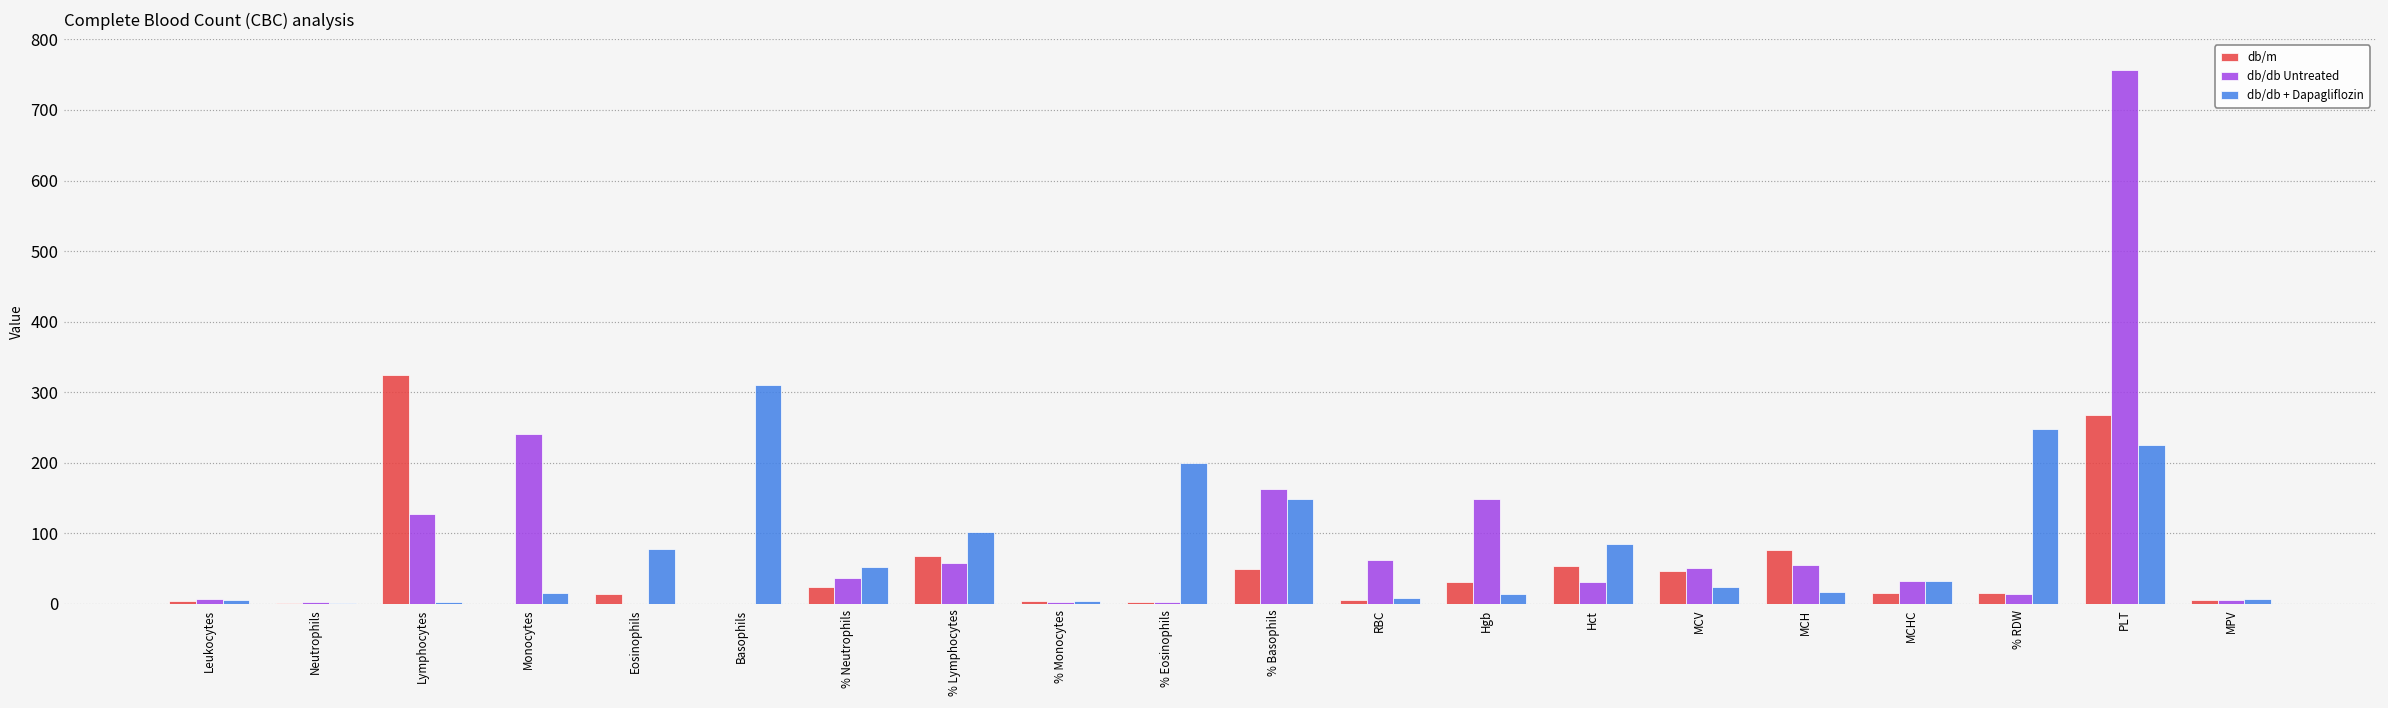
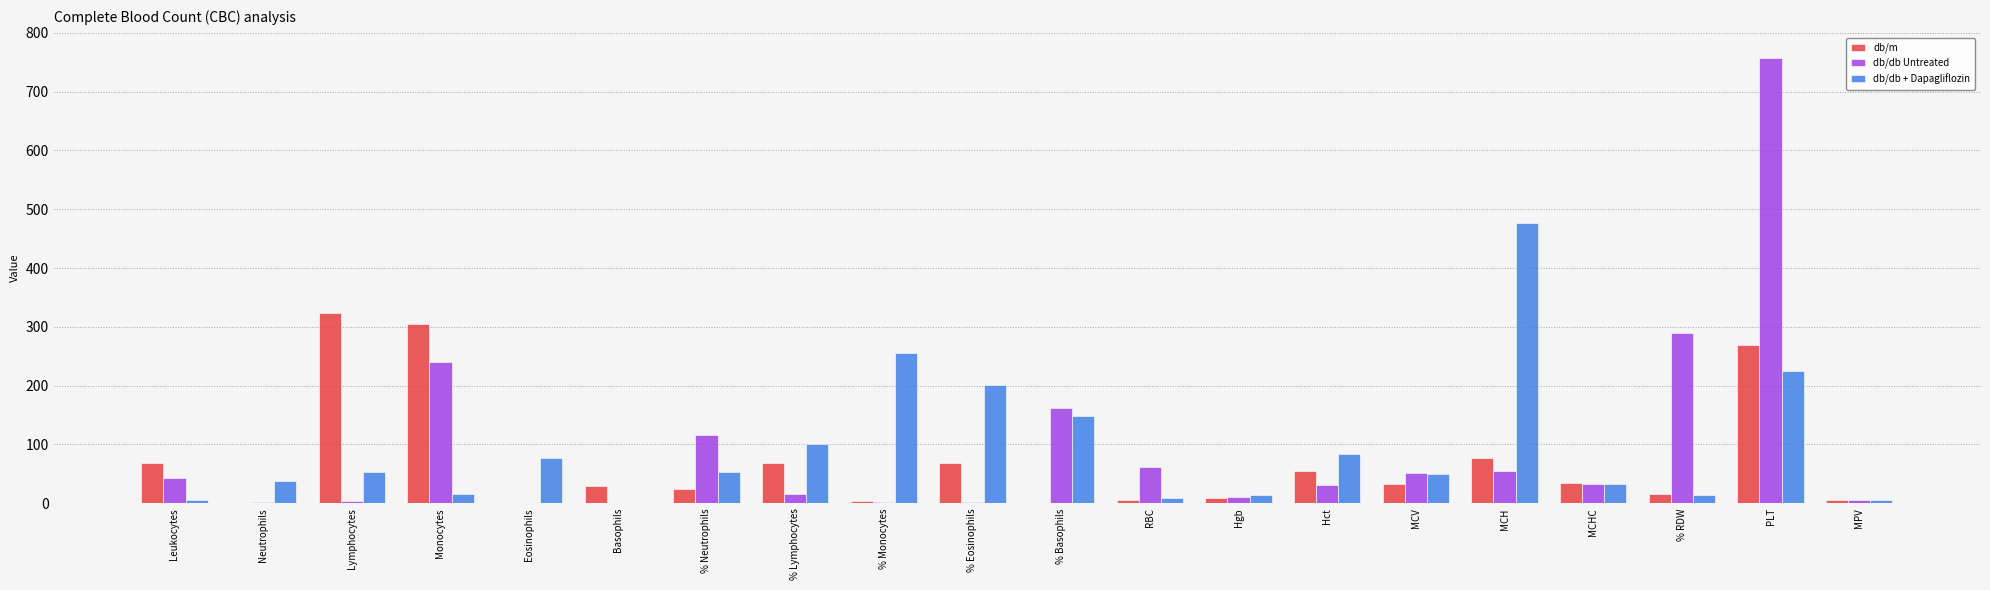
  {
    "db/m": {
-     "Leukocytes": 0,
+     "Leukocytes": 70,
      "Lymphocytes": 320,
-     "Monocytes": 0,
-     "Eosinophils": 10,
-     "Basophils": 0,
+     "Monocytes": 300,
+     "Eosinophils": 0,
+     "Basophils": 30,
      "% Neutrophils": 20,
      "% Lymphocytes": 70,
-     "% Eosinophils": 0,
-     "% Basophils": 50,
+     "% Eosinophils": 70,
+     "% Basophils": 0,
      "RBC": 10,
-     "Hgb": 30,
+     "Hgb": 10,
      "Hct": 50,
-     "MCV": 50,
+     "MCV": 30,
      "MCH": 80,
-     "MCHC": 20,
+     "MCHC": 30,
      "% RDW": 20,
      "PLT": 270,
      "MPV": 10
    },
    "db/db Untreated": {
-     "Leukocytes": 10,
-     "Lymphocytes": 130,
+     "Leukocytes": 40,
+     "Lymphocytes": 0,
      "Monocytes": 240,
-     "% Neutrophils": 40,
-     "% Lymphocytes": 60,
+     "% Neutrophils": 120,
+     "% Lymphocytes": 20,
      "% Basophils": 160,
      "RBC": 60,
-     "Hgb": 150,
+     "Hgb": 10,
      "Hct": 30,
      "MCV": 50,
      "MCH": 50,
      "MCHC": 30,
-     "% RDW": 10,
+     "% RDW": 290,
      "PLT": 760,
      "MPV": 10
    },
    "db/db + Dapagliflozin": {
      "Leukocytes": 10,
-     "Neutrophils": 0,
-     "Lymphocytes": 0,
+     "Neutrophils": 40,
+     "Lymphocytes": 50,
      "Monocytes": 20,
      "Eosinophils": 80,
-     "Basophils": 310,
+     "Basophils": 0,
      "% Neutrophils": 50,
      "% Lymphocytes": 100,
-     "% Monocytes": 0,
+     "% Monocytes": 260,
      "% Eosinophils": 200,
      "% Basophils": 150,
      "RBC": 10,
      "Hgb": 10,
      "Hct": 80,
-     "MCV": 20,
-     "MCH": 20,
+     "MCV": 50,
+     "MCH": 480,
      "MCHC": 30,
-     "% RDW": 250,
+     "% RDW": 10,
      "PLT": 220,
      "MPV": 10
    }
  }
